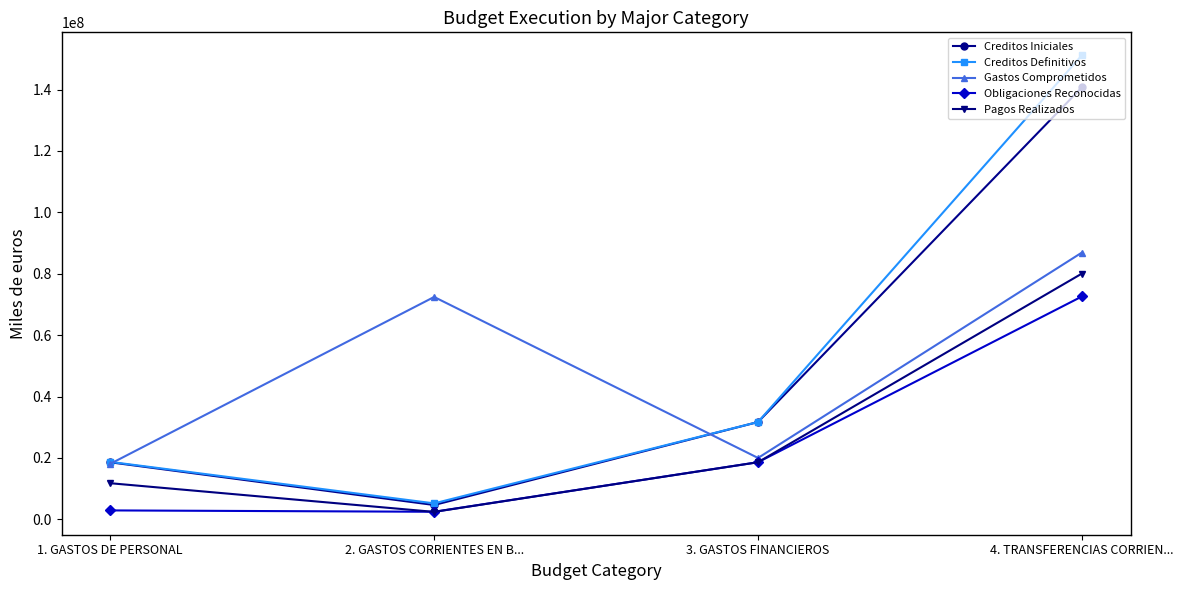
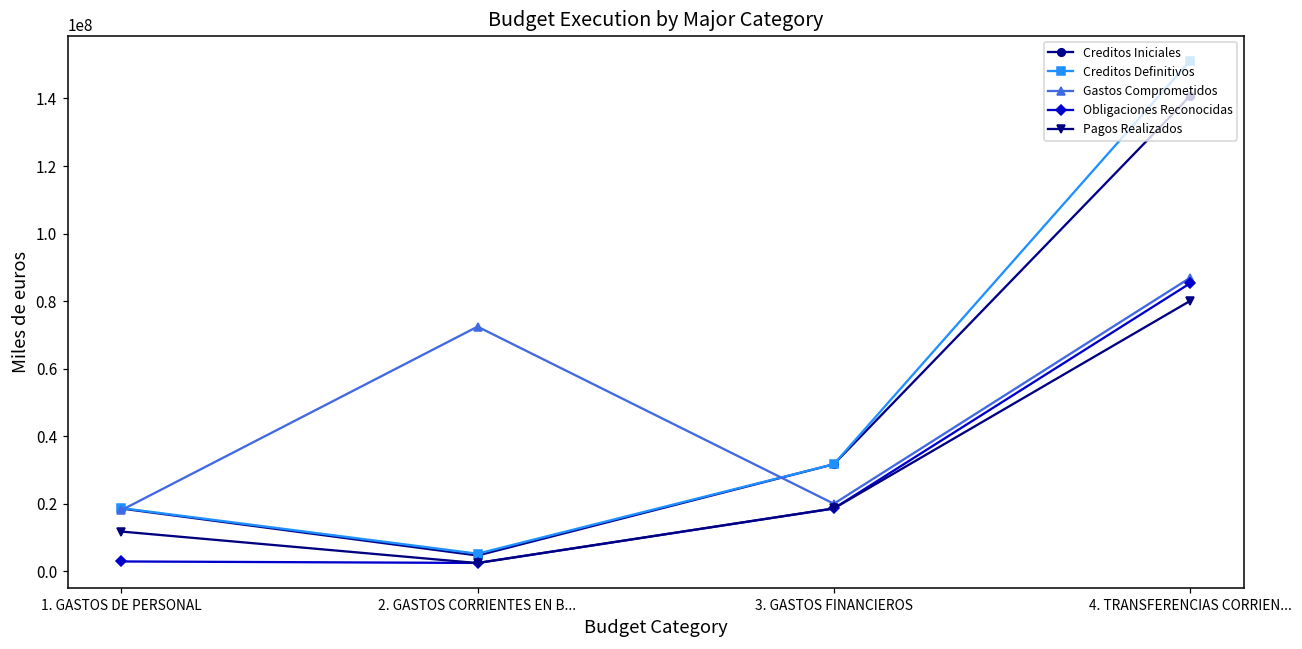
  {
    "Gastos Comprometidos": {
      "2. GASTOS CORRIENTES EN B...": 72000000,
      "3. GASTOS FINANCIEROS": 20000000,
      "4. TRANSFERENCIAS CORRIEN...": 87000000
    },
    "Obligaciones Reconocidas": {
      "1. GASTOS DE PERSONAL": 3000000,
-     "4. TRANSFERENCIAS CORRIEN...": 73000000
+     "4. TRANSFERENCIAS CORRIEN...": 85000000
    }
  }
